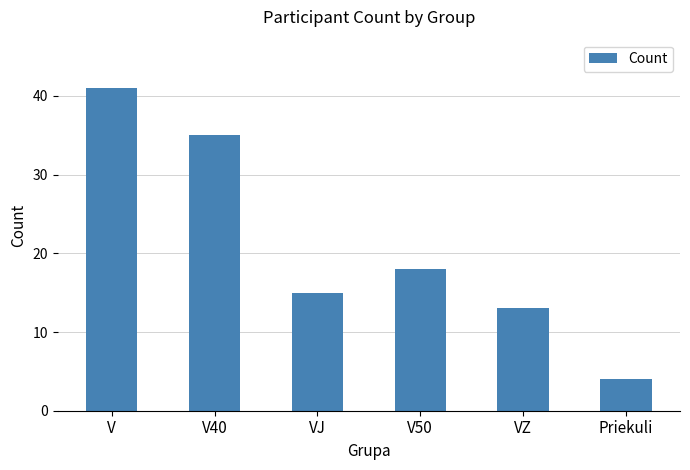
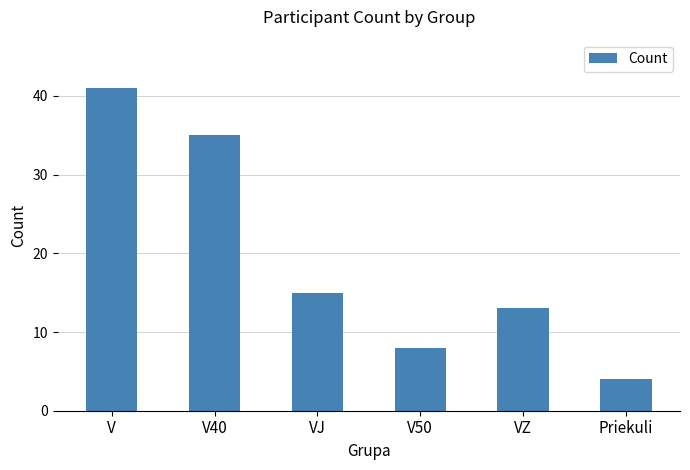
  {
    "V": 41,
    "V40": 35,
    "VJ": 15,
-   "V50": 18,
+   "V50": 8,
    "VZ": 13,
    "Priekuli": 4
  }
